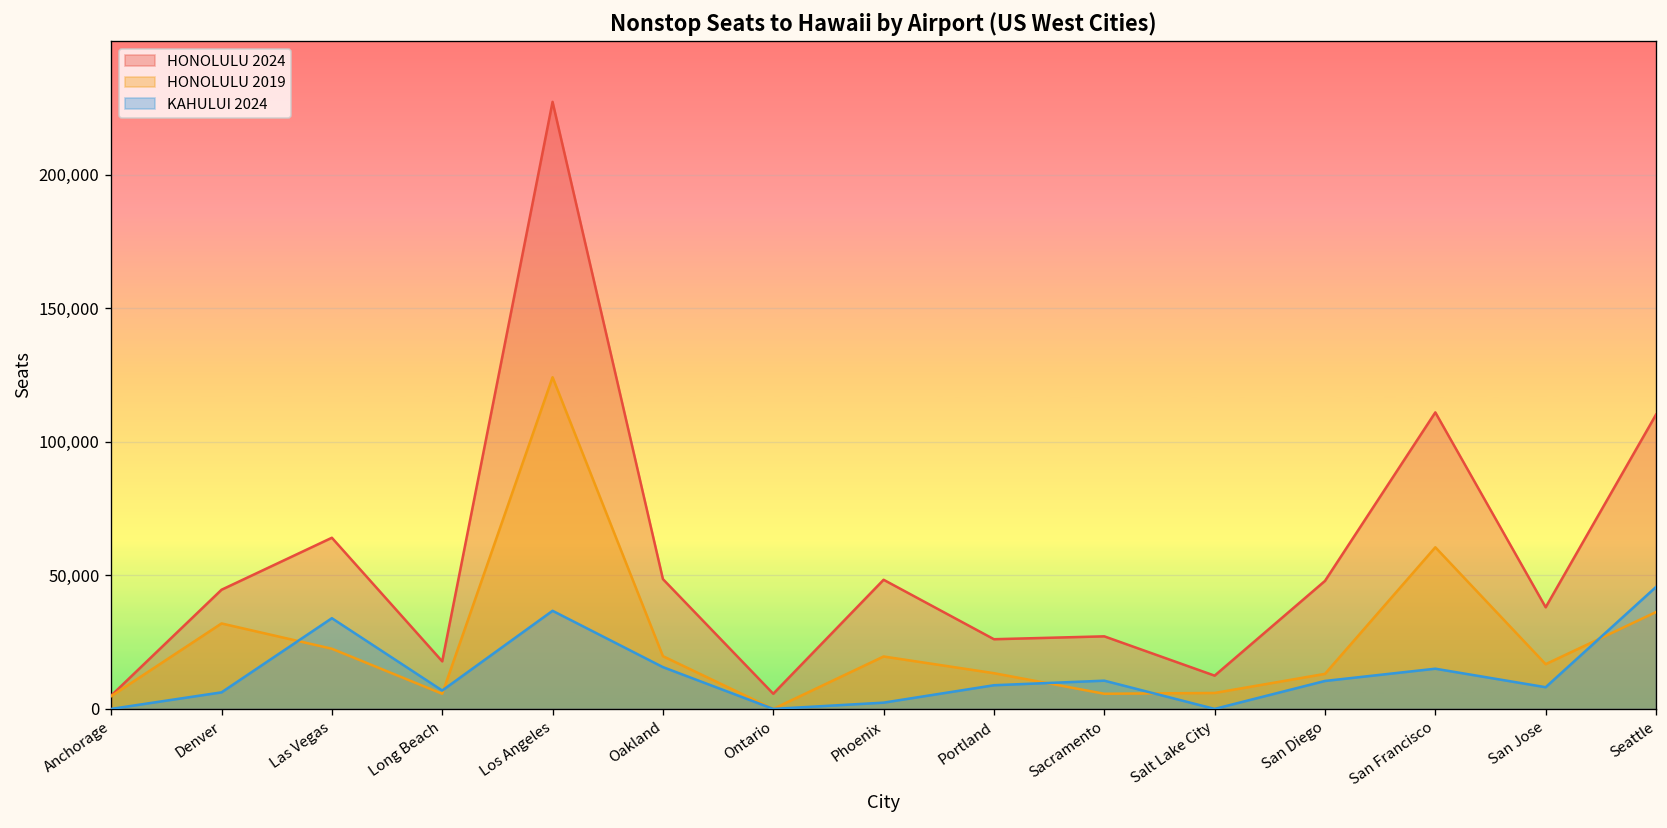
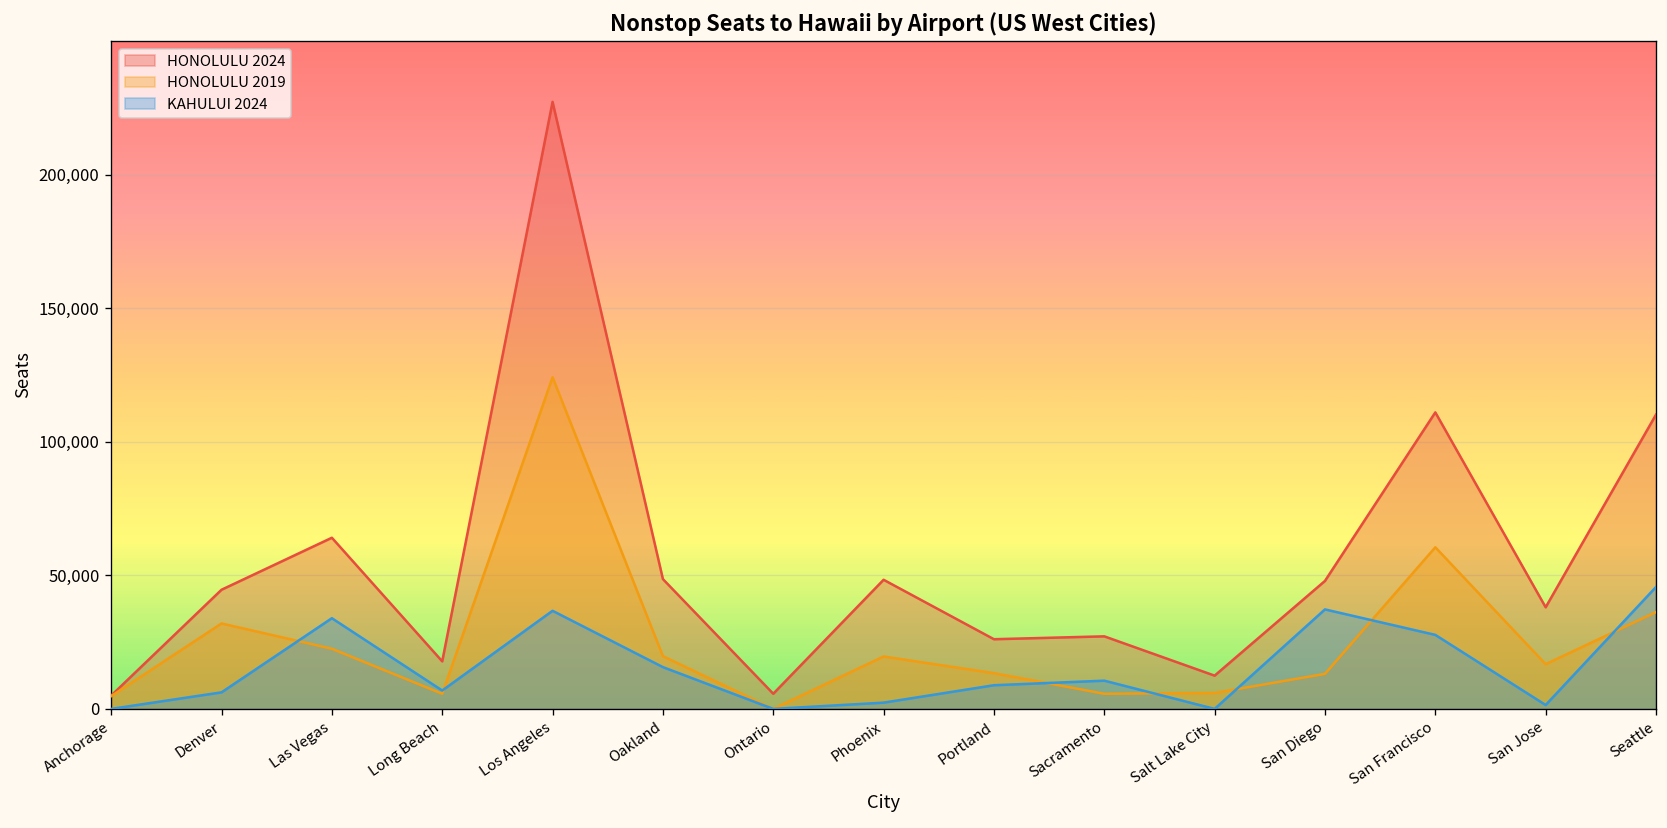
  {
    "KAHULUI 2024": {
      "Anchorage": "0",
      "Denver": "6,000",
      "Las Vegas": "34,000",
      "Long Beach": "7,000",
      "Los Angeles": "37,000",
      "Oakland": "16,000",
      "Phoenix": "2,000",
      "Portland": "9,000",
      "Sacramento": "11,000",
      "Salt Lake City": "0",
-     "San Diego": "10,000",
-     "San Francisco": "15,000",
-     "San Jose": "8,000",
+     "San Diego": "37,000",
+     "San Francisco": "28,000",
+     "San Jose": "1,000",
      "Seattle": "46,000"
    }
  }
